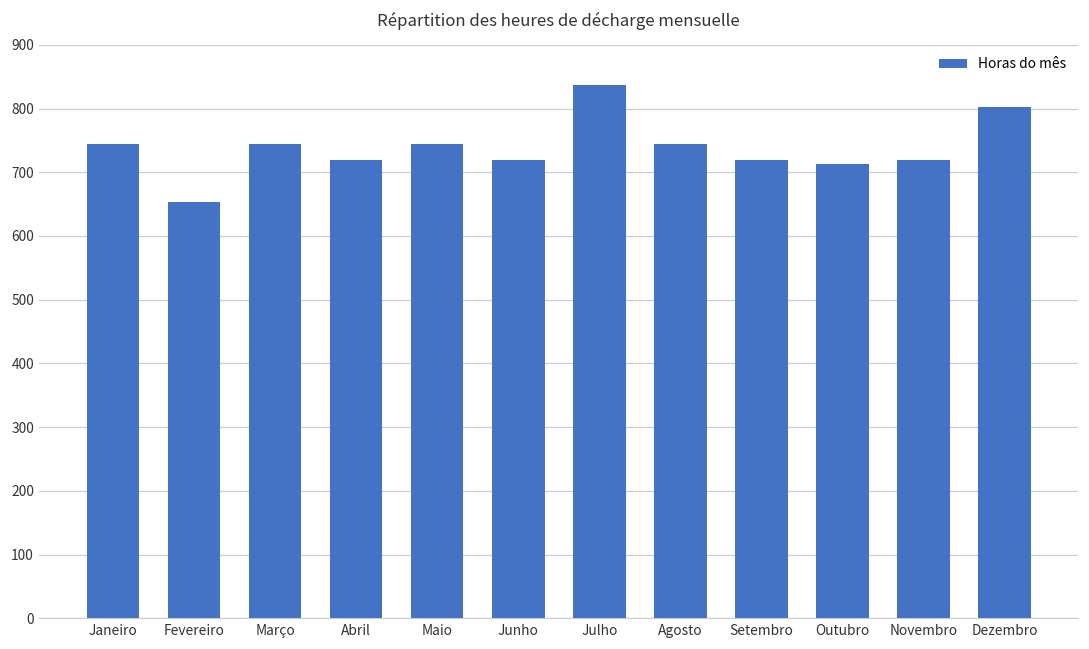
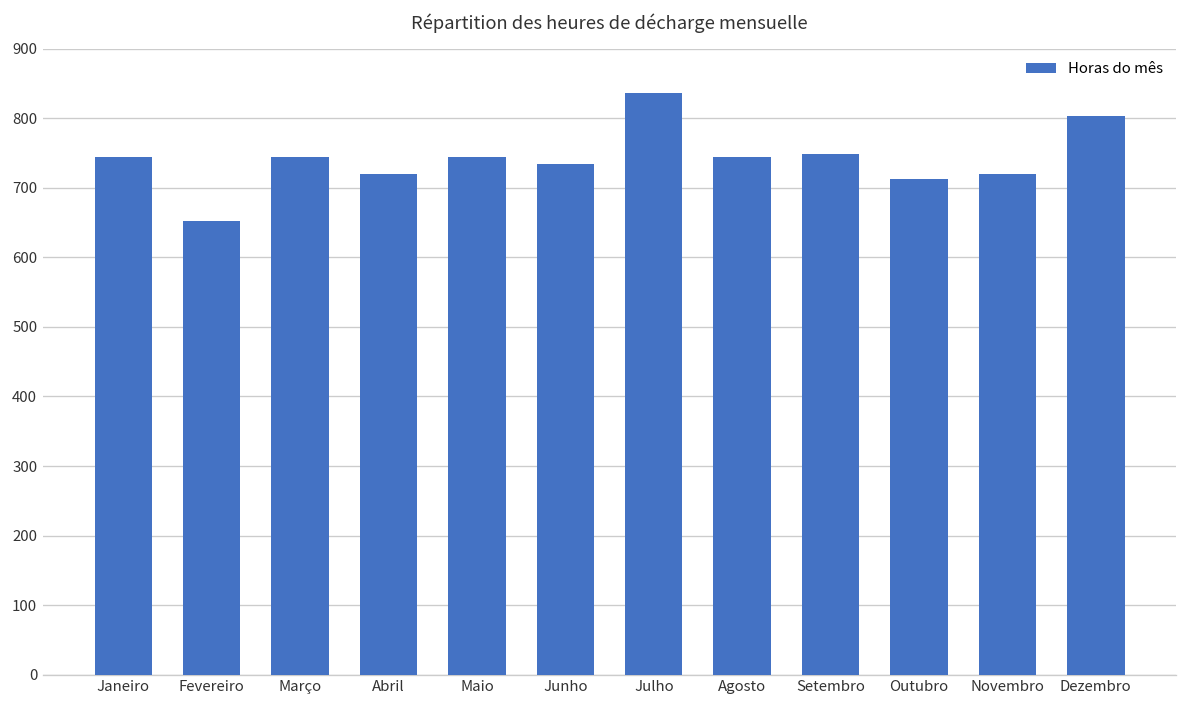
  {
    "Janeiro": 740,
    "Fevereiro": 650,
    "Março": 740,
    "Abril": 720,
    "Maio": 740,
-   "Junho": 720,
+   "Junho": 740,
    "Julho": 840,
    "Agosto": 740,
-   "Setembro": 720,
+   "Setembro": 750,
    "Outubro": 710,
    "Novembro": 720,
    "Dezembro": 800
  }
